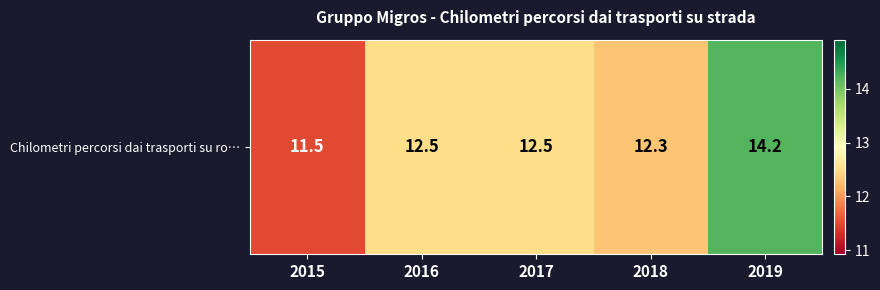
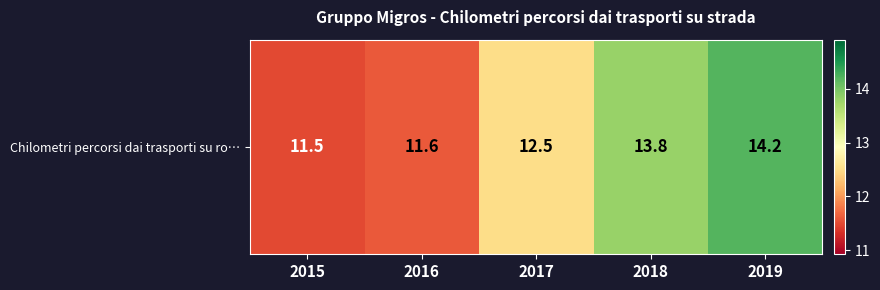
  {
    "Chilometri percorsi dai trasporti su ro…": {
      "2015": 11.5,
-     "2016": 12.5,
+     "2016": 11.6,
      "2017": 12.5,
-     "2018": 12.3,
+     "2018": 13.8,
      "2019": 14.2
    }
  }
